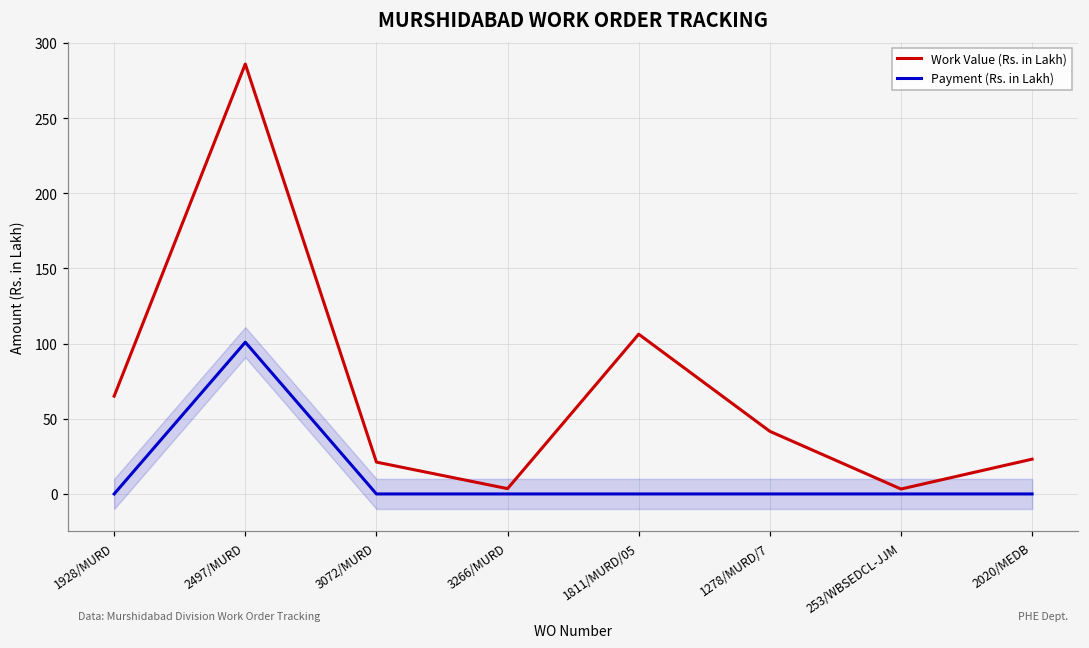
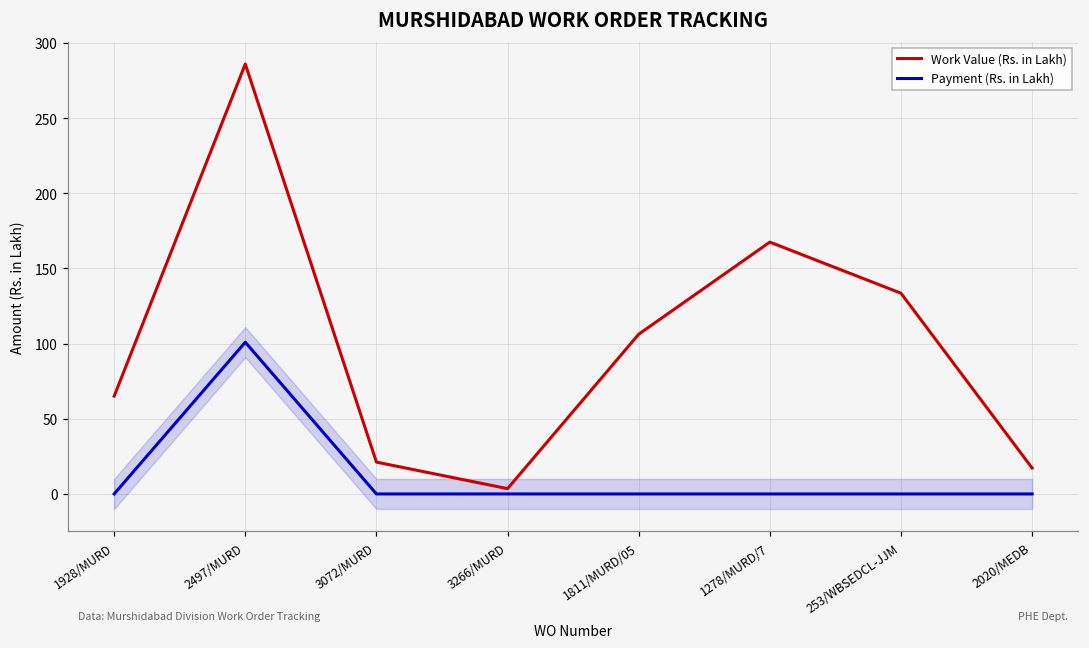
  {
    "Work Value (Rs. in Lakh)": {
      "1928/MURD": 65,
      "2497/MURD": 286,
      "3072/MURD": 21,
      "3266/MURD": 4,
      "1811/MURD/05": 106,
-     "1278/MURD/7": 42,
-     "253/WBSEDCL-JJM": 3,
-     "2020/MEDB": 23
+     "1278/MURD/7": 168,
+     "253/WBSEDCL-JJM": 134,
+     "2020/MEDB": 17
    }
  }
